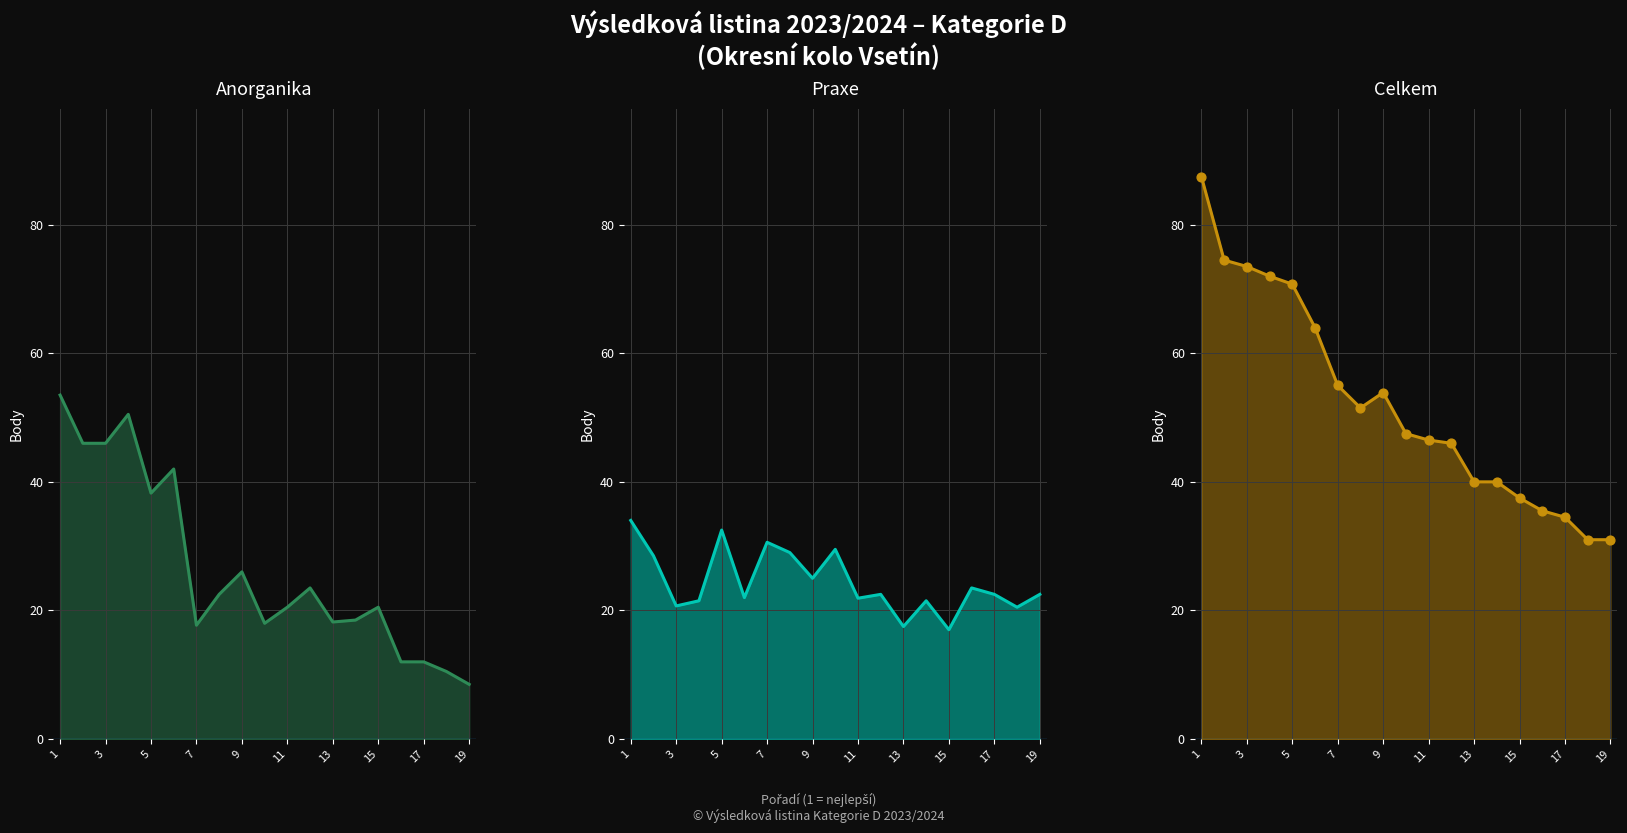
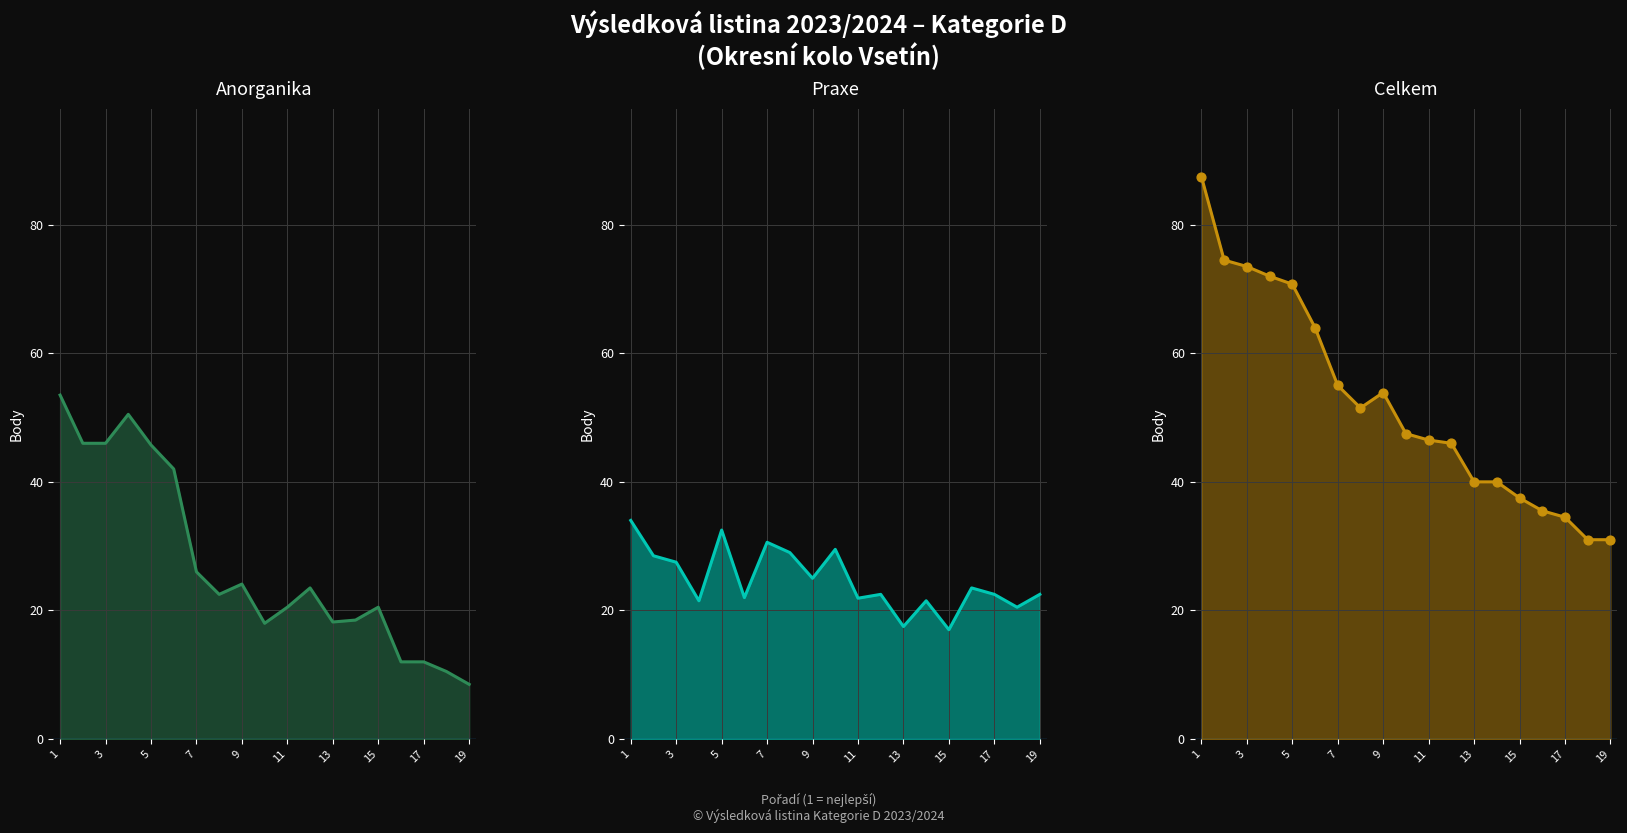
  {
    "Anorganika": {
      "1": 54,
      "3": 46,
-     "5": 38,
-     "7": 18,
-     "9": 26,
+     "5": 46,
+     "7": 26,
+     "9": 24,
      "11": 21,
      "13": 18,
      "15": 21,
      "17": 12,
      "19": 9
    },
    "Praxe": {
      "1": 34,
-     "3": 21,
+     "3": 28,
      "5": 33,
      "7": 31,
      "9": 25,
      "11": 22,
      "13": 18,
      "15": 17,
      "17": 23,
      "19": 23
    },
    "Celkem": {
      "1": 88,
      "3": 74,
      "5": 71,
      "7": 55,
      "9": 54,
      "11": 47,
      "13": 40,
      "15": 38,
      "17": 35,
      "19": 31
    }
  }
